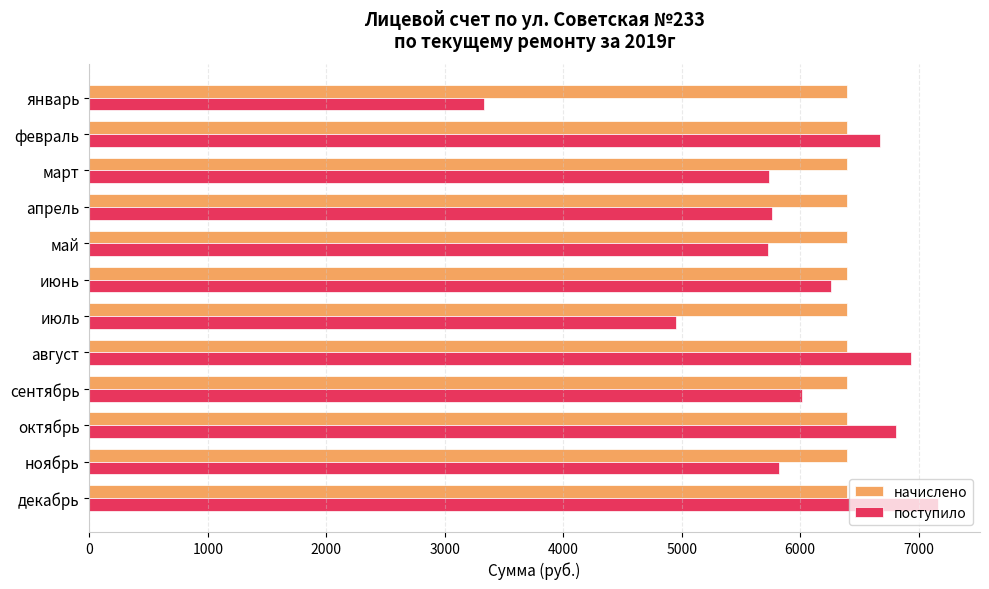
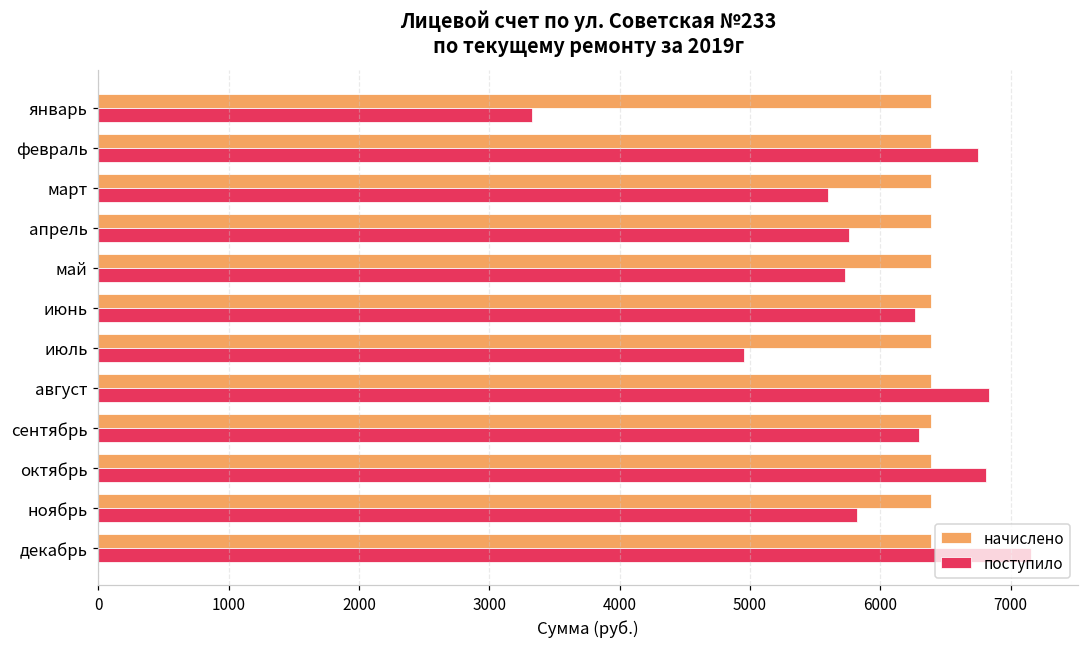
  {
    "начислено": {
      "январь": 6390,
      "февраль": 6390,
      "март": 6390,
      "апрель": 6390,
      "май": 6390,
      "июнь": 6390,
      "июль": 6390,
      "август": 6390,
      "сентябрь": 6390,
      "октябрь": 6390,
      "ноябрь": 6390,
      "декабрь": 6390
    },
    "поступило": {
      "январь": 3330,
-     "февраль": 6680,
-     "март": 5740,
+     "февраль": 6750,
+     "март": 5600,
      "апрель": 5760,
      "май": 5730,
      "июнь": 6260,
      "июль": 4950,
-     "август": 6930,
-     "сентябрь": 6020,
+     "август": 6830,
+     "сентябрь": 6300,
      "октябрь": 6810,
      "ноябрь": 5820
    }
  }
